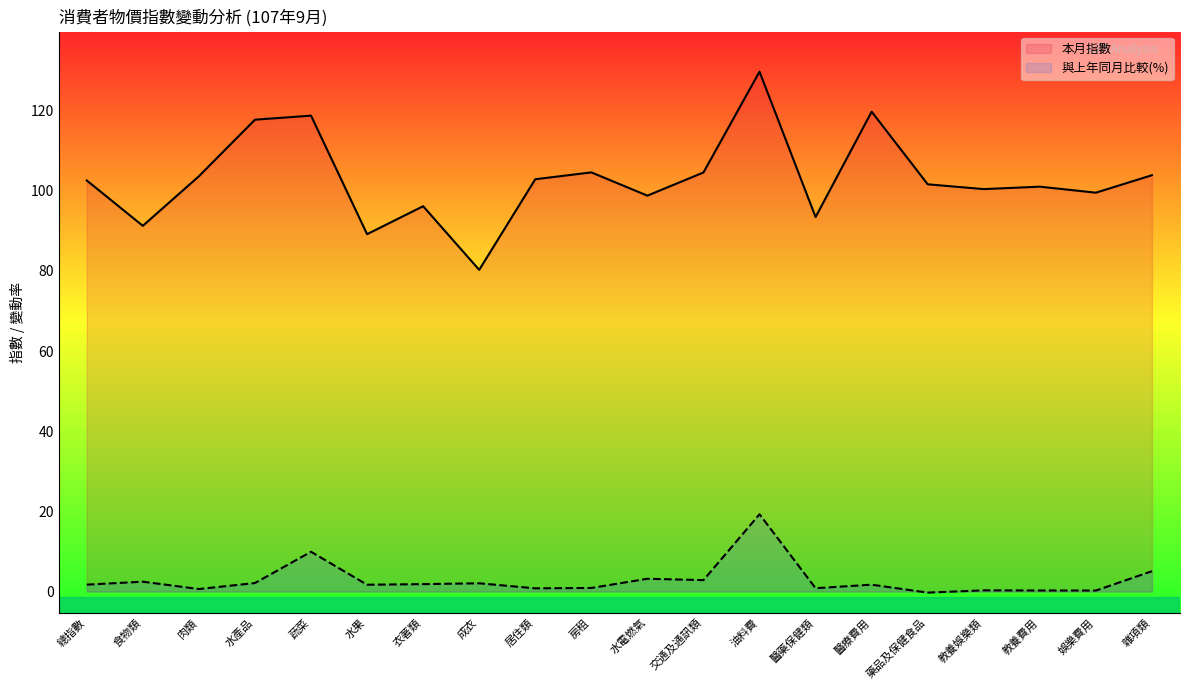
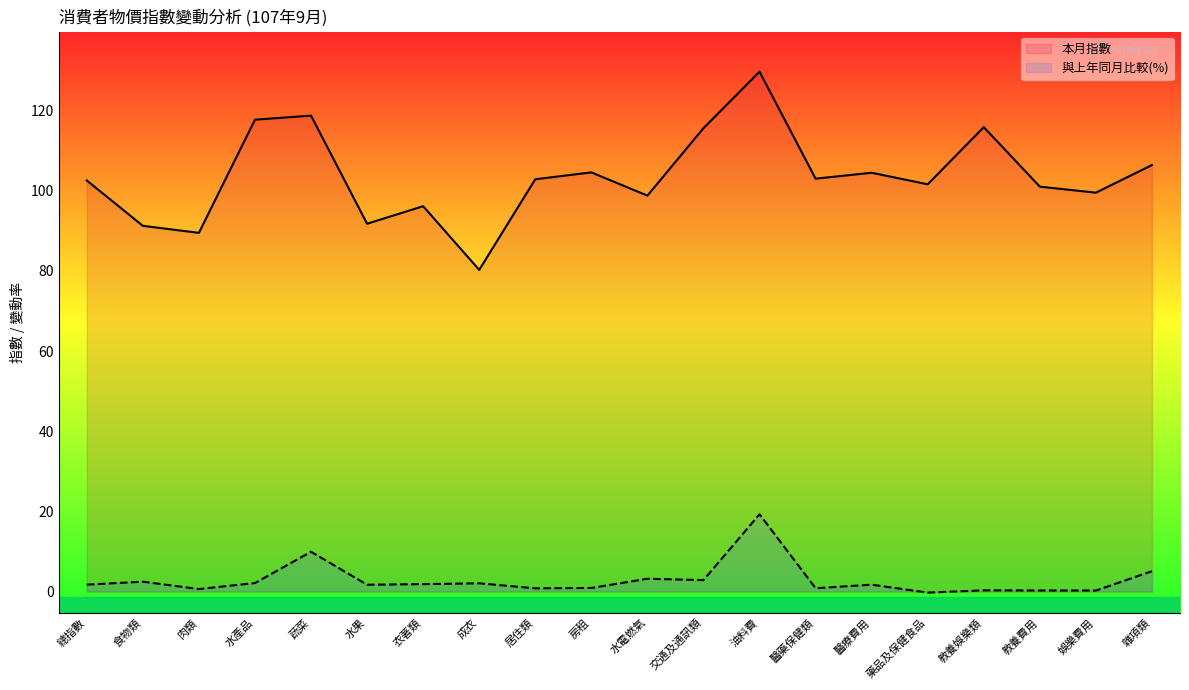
  {
    "本月指數": {
      "總指數": 103,
      "食物類": 91,
-     "肉類": 104,
+     "肉類": 89,
      "水產品": 118,
      "蔬菜": 119,
-     "水果": 89,
+     "水果": 92,
      "衣著類": 96,
      "成衣": 80,
      "居住類": 103,
      "房租": 105,
      "水電燃氣": 99,
-     "交通及通訊類": 105,
+     "交通及通訊類": 116,
      "油料費": 130,
-     "醫藥保健類": 93,
-     "醫療費用": 120,
+     "醫藥保健類": 103,
+     "醫療費用": 104,
      "藥品及保健食品": 102,
-     "教養娛樂類": 100,
+     "教養娛樂類": 116,
      "教養費用": 101,
      "娛樂費用": 100,
-     "雜項類": 104
+     "雜項類": 106
    }
  }
